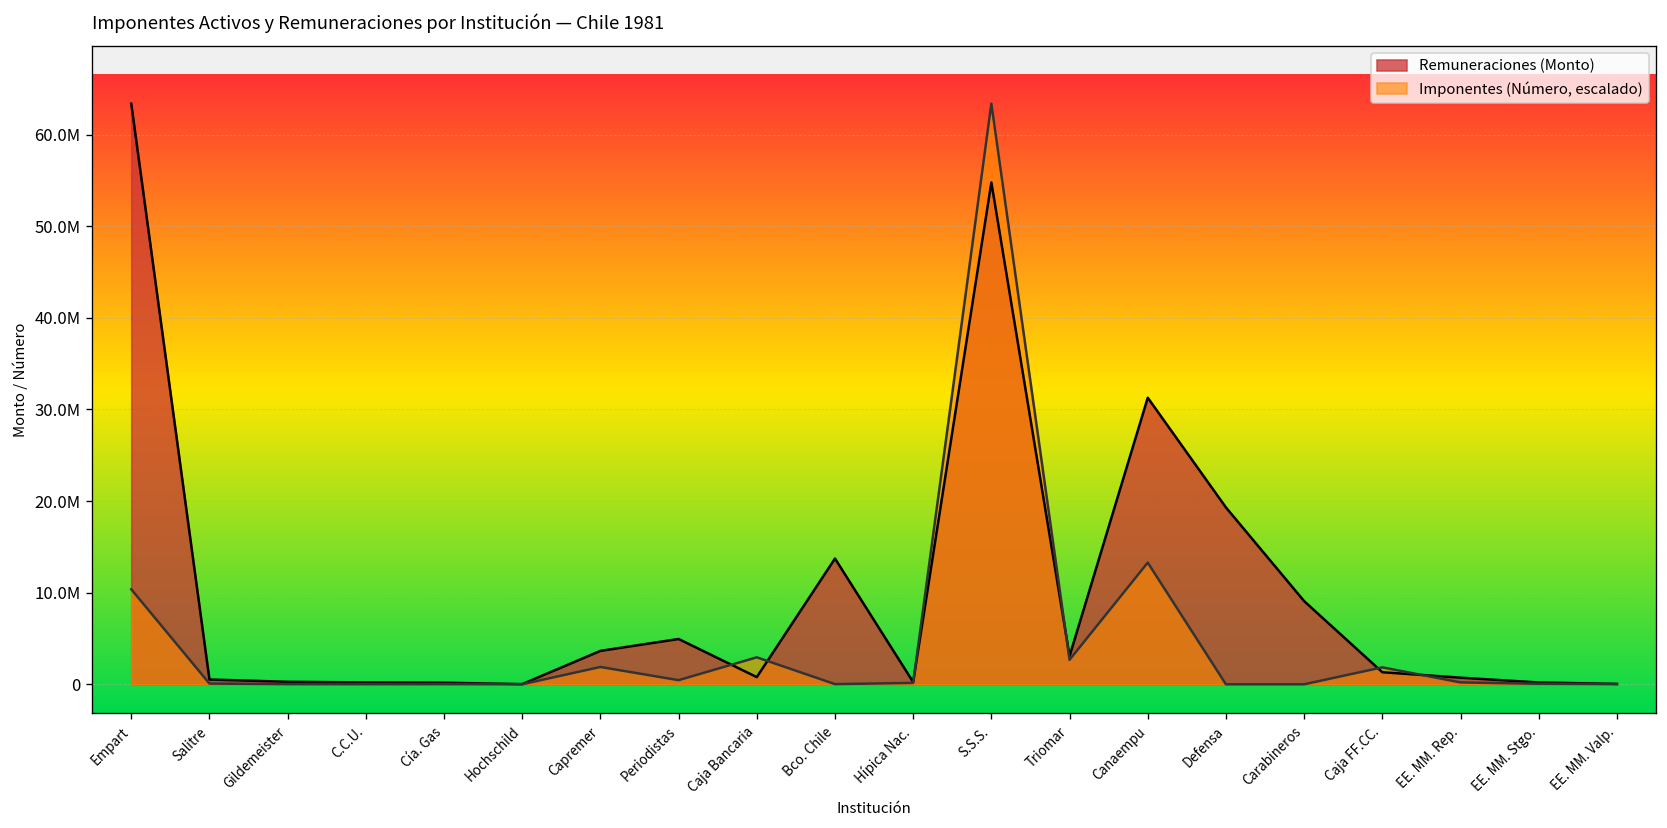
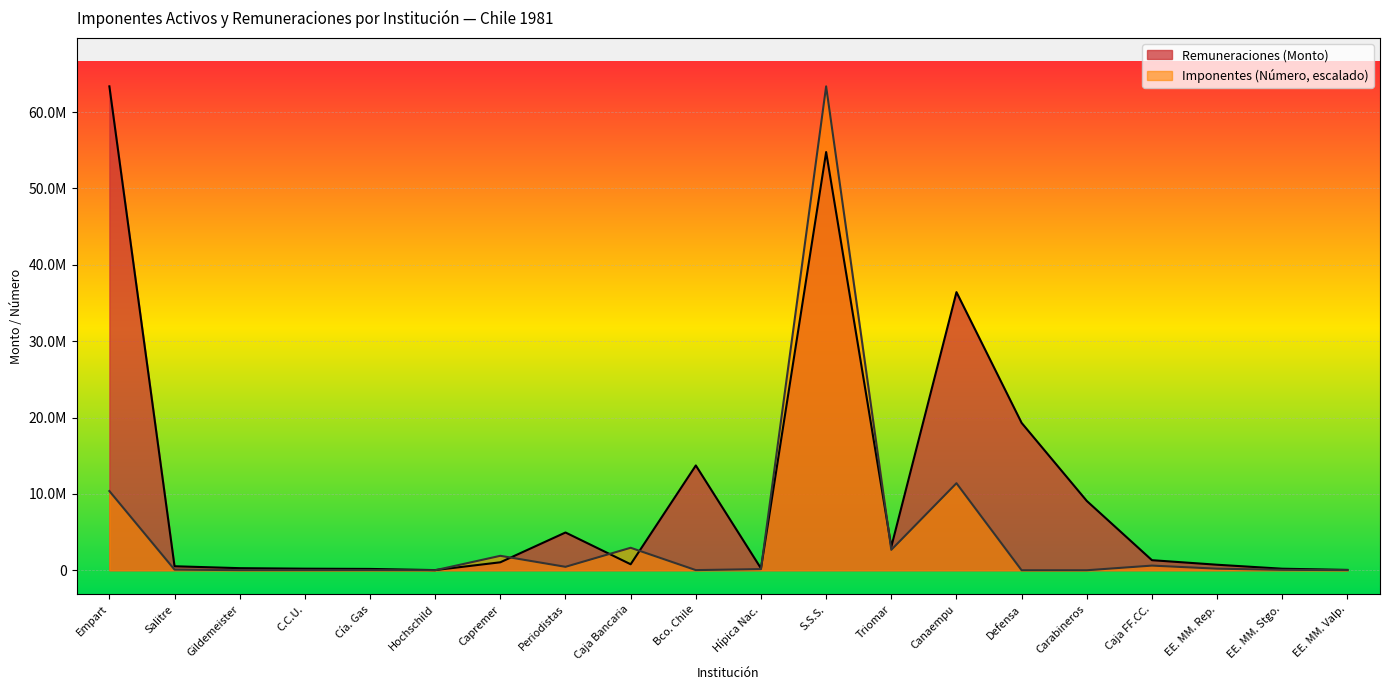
  {
    "Remuneraciones (Monto)": {
      "Empart": 63000000,
      "Salitre": 1000000,
-     "Capremer": 4000000,
+     "Capremer": 1000000,
      "Periodistas": 5000000,
      "Caja Bancaria": 1000000,
      "Bco. Chile": 14000000,
      "S.S.S.": 55000000,
      "Triomar": 3000000,
-     "Canaempu": 31000000,
+     "Canaempu": 36000000,
      "Defensa": 19000000,
      "Carabineros": 9000000,
      "Caja FF.CC.": 1000000,
      "EE. MM. Rep.": 1000000
    },
    "Imponentes (Número, escalado)": {
      "Empart": 10000000,
      "Salitre": 0,
      "Capremer": 2000000,
      "Periodistas": 0,
      "Caja Bancaria": 3000000,
      "Bco. Chile": 0,
      "S.S.S.": 63000000,
      "Triomar": 3000000,
-     "Canaempu": 13000000,
+     "Canaempu": 11000000,
      "Defensa": 0,
      "Carabineros": 0,
-     "Caja FF.CC.": 2000000,
+     "Caja FF.CC.": 1000000,
      "EE. MM. Rep.": 0
    }
  }
